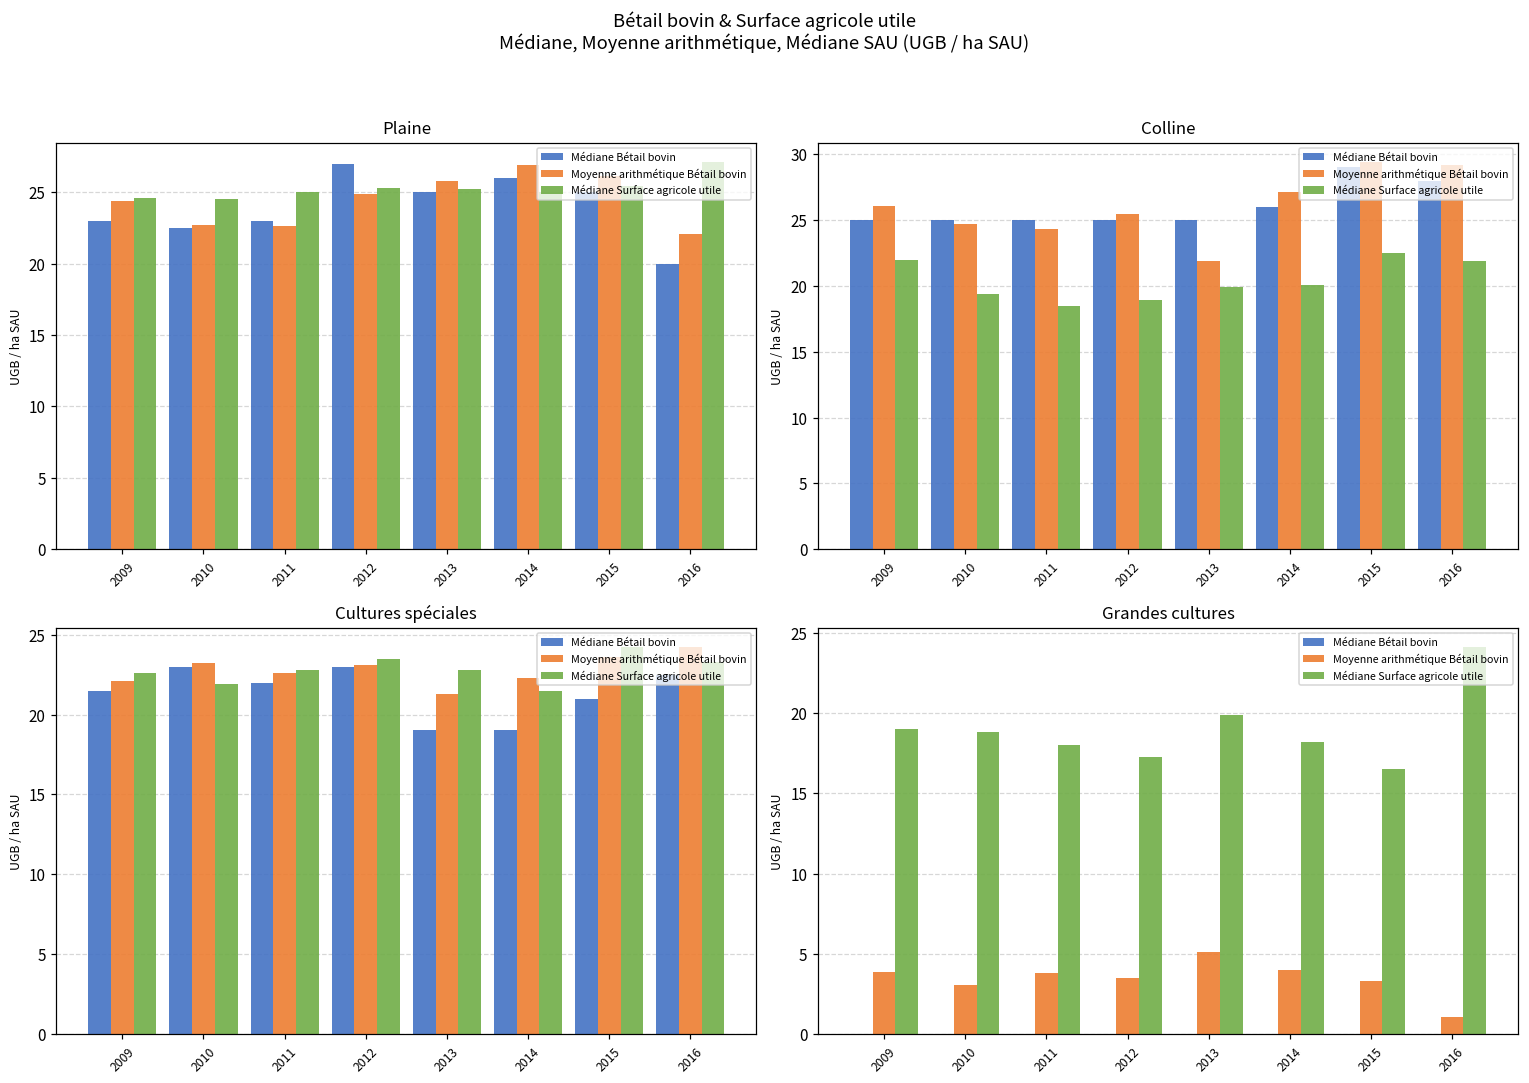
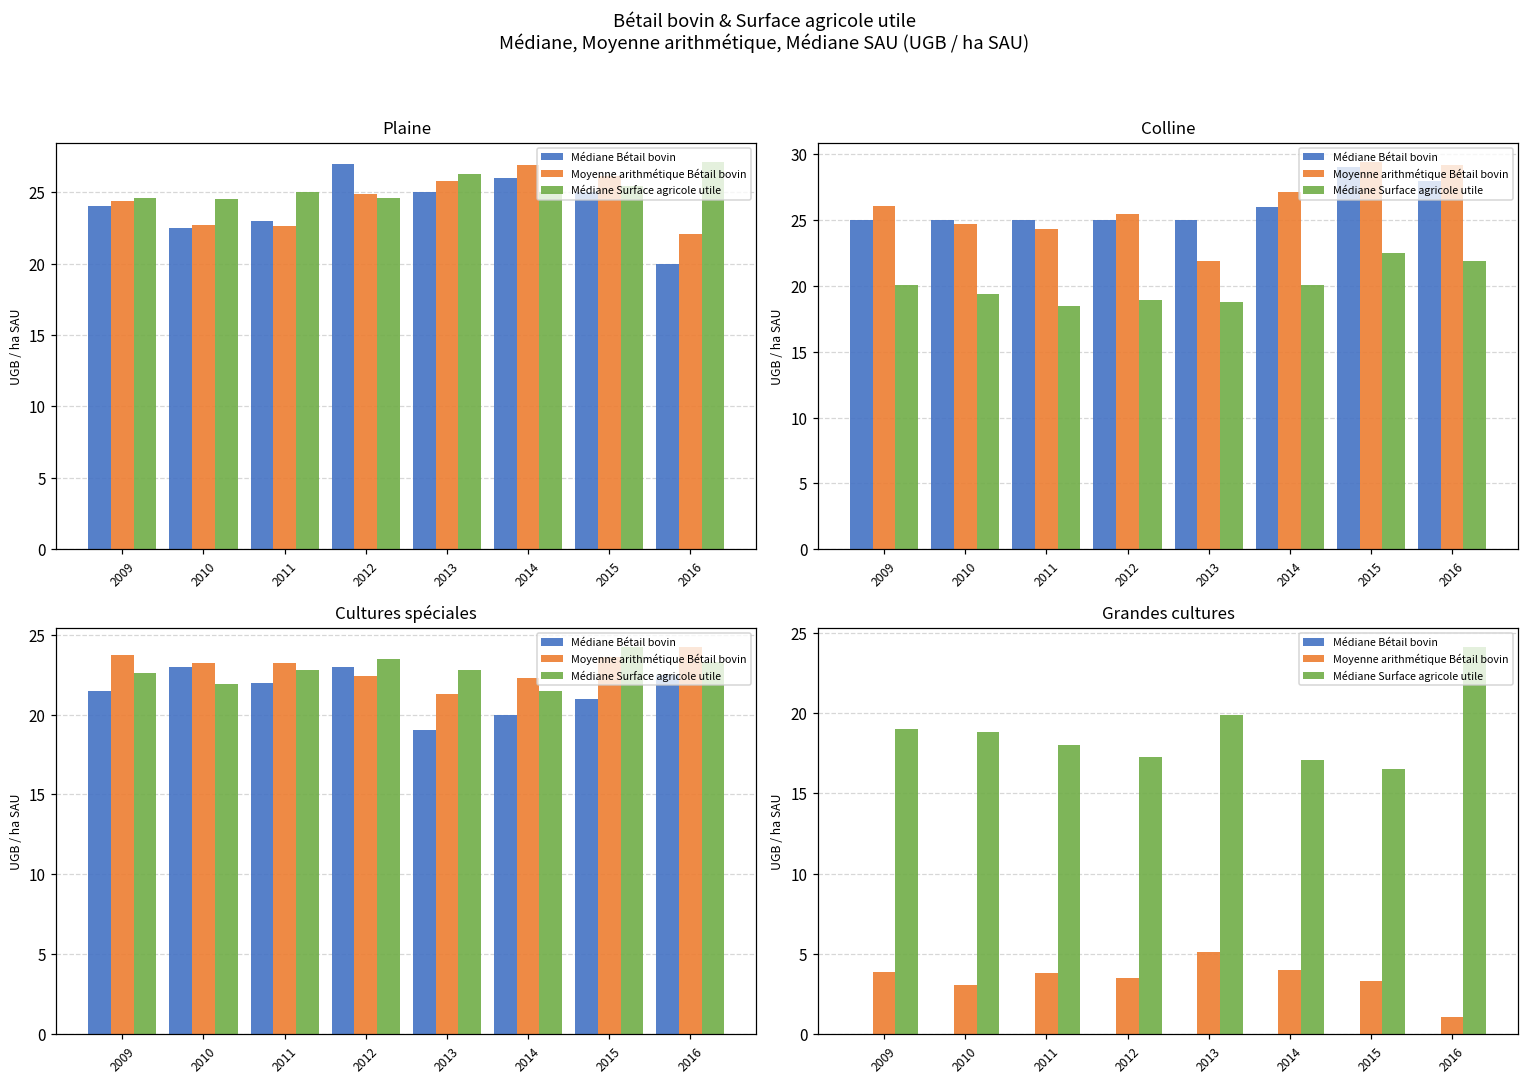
  {
    "Plaine": {
      "Médiane Bétail bovin": {
-       "2009": 23,
+       "2009": 24,
        "2010": 22.5,
        "2011": 23,
        "2012": 27,
        "2013": 25,
        "2014": 26,
        "2016": 20
      },
      "Moyenne arithmétique Bétail bovin": {
        "2009": 24.4,
        "2010": 22.7,
        "2011": 22.6,
        "2012": 24.9,
        "2013": 25.8,
        "2014": 26.9,
        "2016": 22.1
      },
      "Médiane Surface agricole utile": {
        "2009": 24.6,
        "2010": 24.5,
        "2011": 25.0,
-       "2012": 25.3,
-       "2013": 25.2
+       "2012": 24.6,
+       "2013": 26.3
      }
    },
    "Colline": {
      "Médiane Bétail bovin": {
        "2009": 25.0,
        "2010": 25.0,
        "2011": 25.0,
        "2012": 25.0,
        "2013": 25.0,
        "2014": 26.0
      },
      "Moyenne arithmétique Bétail bovin": {
        "2009": 26.1,
        "2010": 24.7,
        "2011": 24.3,
        "2012": 25.5,
        "2013": 21.9,
        "2014": 27.1
      },
      "Médiane Surface agricole utile": {
-       "2009": 22.0,
+       "2009": 20.1,
        "2010": 19.4,
        "2011": 18.5,
        "2012": 18.9,
-       "2013": 19.9,
+       "2013": 18.8,
        "2014": 20.1,
        "2015": 22.5,
        "2016": 21.9
      }
    },
    "Cultures spéciales": {
      "Médiane Bétail bovin": {
        "2009": 21.5,
        "2010": 23,
        "2011": 22,
        "2012": 23,
        "2013": 19,
-       "2014": 19,
+       "2014": 20,
        "2015": 21
      },
      "Moyenne arithmétique Bétail bovin": {
-       "2009": 22.1,
+       "2009": 23.7,
        "2010": 23.2,
-       "2011": 22.6,
-       "2012": 23.1,
+       "2011": 23.2,
+       "2012": 22.4,
        "2013": 21.3,
        "2014": 22.3
      },
      "Médiane Surface agricole utile": {
        "2009": 22.6,
        "2010": 21.9,
        "2011": 22.8,
        "2012": 23.5,
        "2013": 22.8,
        "2014": 21.5
      }
    },
    "Grandes cultures": {
      "Médiane Bétail bovin": {
        "2009": 0.0,
        "2010": 0.0,
        "2011": 0.0,
        "2012": 0.0,
        "2013": 0.0,
        "2014": 0.0,
        "2015": 0.0,
        "2016": 0.0
      },
      "Moyenne arithmétique Bétail bovin": {
        "2009": 3.9,
        "2010": 3.1,
        "2011": 3.8,
        "2012": 3.5,
        "2013": 5.1,
        "2014": 4.0,
        "2015": 3.3,
        "2016": 1.1
      },
      "Médiane Surface agricole utile": {
        "2009": 19.0,
        "2010": 18.8,
        "2011": 18.0,
        "2012": 17.3,
        "2013": 19.9,
-       "2014": 18.2,
+       "2014": 17.1,
        "2015": 16.5
      }
    }
  }
